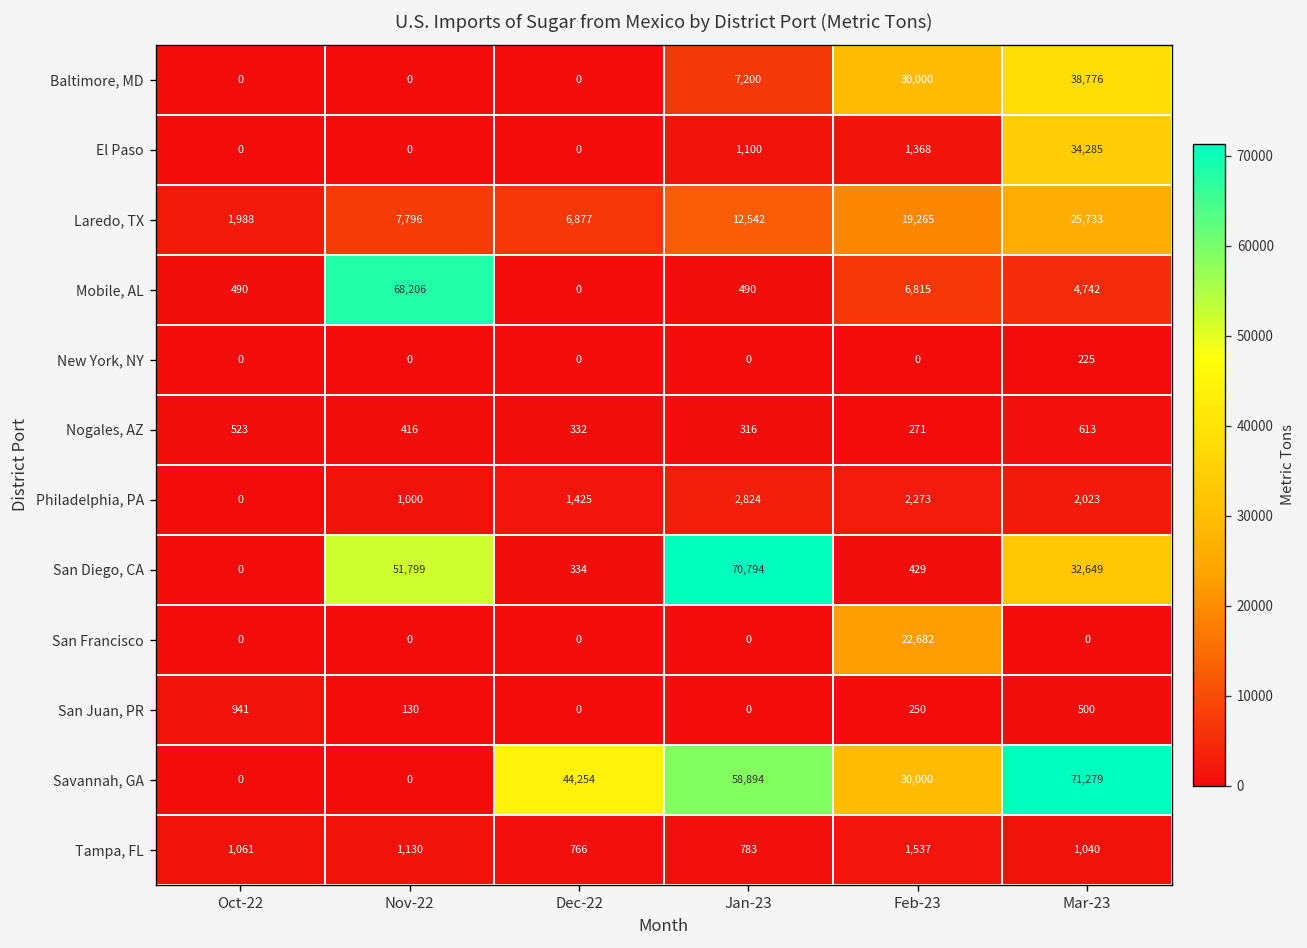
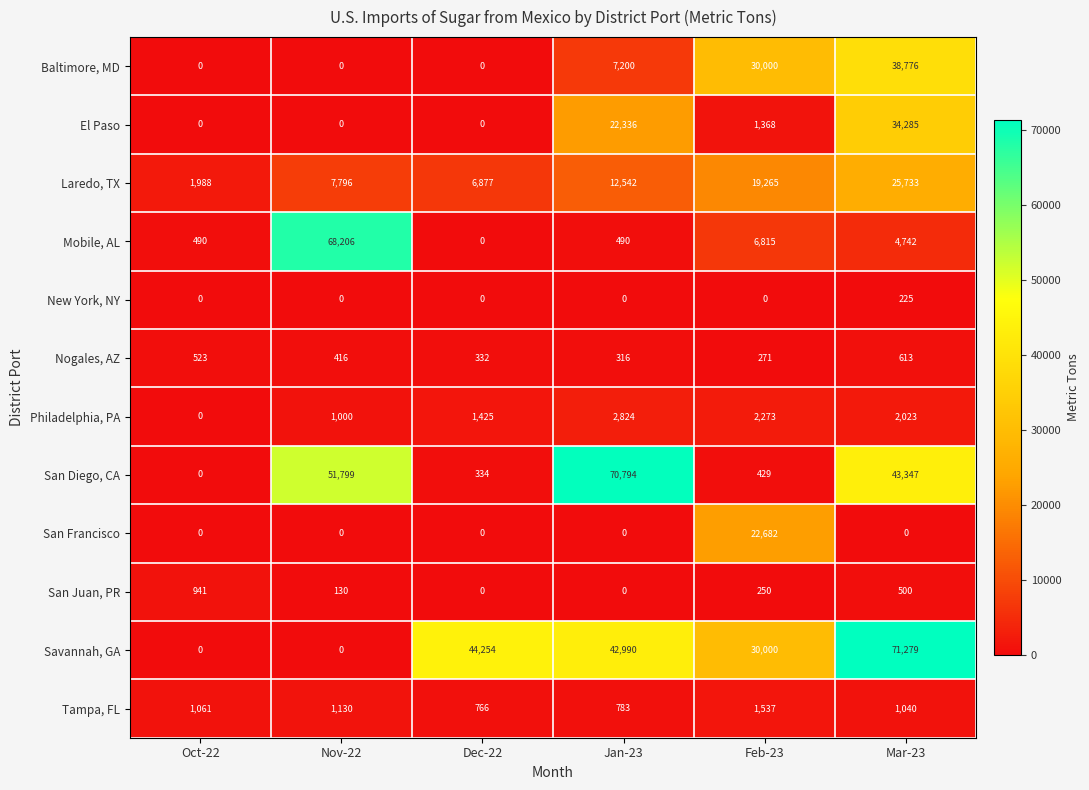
  {
    "Baltimore, MD": {
      "Oct-22": "0",
      "Nov-22": "0",
      "Dec-22": "0",
      "Jan-23": "7,200",
      "Feb-23": "30,000",
      "Mar-23": "38,776"
    },
    "El Paso": {
      "Oct-22": "0",
      "Nov-22": "0",
      "Dec-22": "0",
-     "Jan-23": "1,100",
+     "Jan-23": "22,336",
      "Feb-23": "1,368",
      "Mar-23": "34,285"
    },
    "Laredo, TX": {
      "Oct-22": "1,988",
      "Nov-22": "7,796",
      "Dec-22": "6,877",
      "Jan-23": "12,542",
      "Feb-23": "19,265",
      "Mar-23": "25,733"
    },
    "Mobile, AL": {
      "Oct-22": "490",
      "Nov-22": "68,206",
      "Dec-22": "0",
      "Jan-23": "490",
      "Feb-23": "6,815",
      "Mar-23": "4,742"
    },
    "New York, NY": {
      "Oct-22": "0",
      "Nov-22": "0",
      "Dec-22": "0",
      "Jan-23": "0",
      "Feb-23": "0",
      "Mar-23": "225"
    },
    "Nogales, AZ": {
      "Oct-22": "523",
      "Nov-22": "416",
      "Dec-22": "332",
      "Jan-23": "316",
      "Feb-23": "271",
      "Mar-23": "613"
    },
    "Philadelphia, PA": {
      "Oct-22": "0",
      "Nov-22": "1,000",
      "Dec-22": "1,425",
      "Jan-23": "2,824",
      "Feb-23": "2,273",
      "Mar-23": "2,023"
    },
    "San Diego, CA": {
      "Oct-22": "0",
      "Nov-22": "51,799",
      "Dec-22": "334",
      "Jan-23": "70,794",
      "Feb-23": "429",
-     "Mar-23": "32,649"
+     "Mar-23": "43,347"
    },
    "San Francisco": {
      "Oct-22": "0",
      "Nov-22": "0",
      "Dec-22": "0",
      "Jan-23": "0",
      "Feb-23": "22,682",
      "Mar-23": "0"
    },
    "San Juan, PR": {
      "Oct-22": "941",
      "Nov-22": "130",
      "Dec-22": "0",
      "Jan-23": "0",
      "Feb-23": "250",
      "Mar-23": "500"
    },
    "Savannah, GA": {
      "Oct-22": "0",
      "Nov-22": "0",
      "Dec-22": "44,254",
-     "Jan-23": "58,894",
+     "Jan-23": "42,990",
      "Feb-23": "30,000",
      "Mar-23": "71,279"
    },
    "Tampa, FL": {
      "Oct-22": "1,061",
      "Nov-22": "1,130",
      "Dec-22": "766",
      "Jan-23": "783",
      "Feb-23": "1,537",
      "Mar-23": "1,040"
    }
  }
